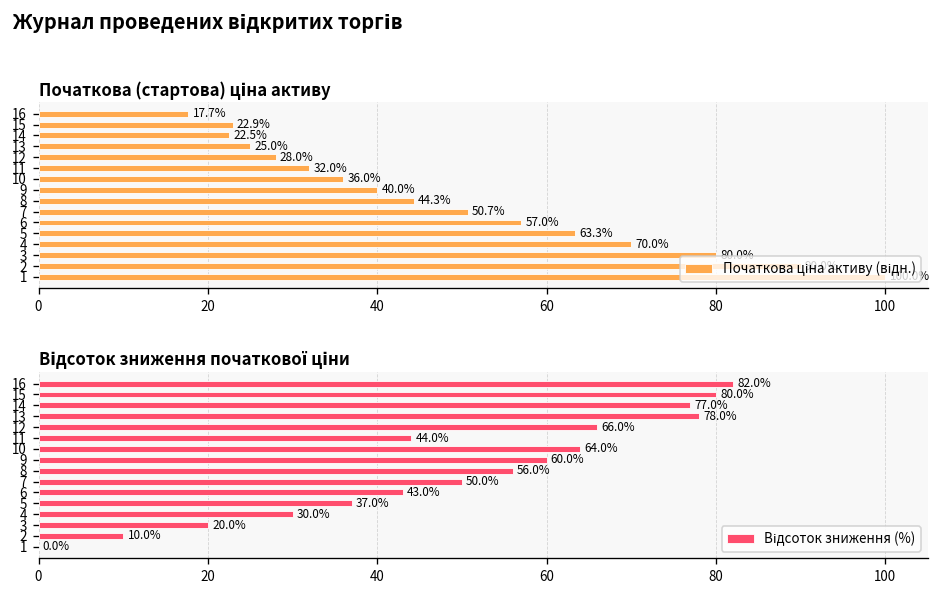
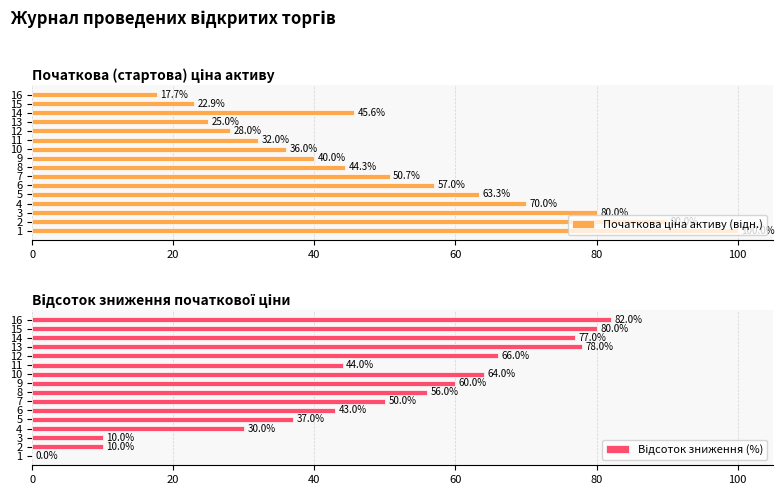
  {
    "Початкова (стартова) ціна активу": {
      "16": "17.7%",
      "15": "22.9%",
-     "14": "22.5%",
+     "14": "45.6%",
      "13": "25.0%",
      "12": "28.0%",
      "11": "32.0%",
      "10": "36.0%",
      "9": "40.0%",
      "8": "44.3%",
      "7": "50.7%",
      "6": "57.0%",
      "5": "63.3%",
      "4": "70.0%"
    },
    "Відсоток зниження початкової ціни": {
      "16": "82.0%",
      "15": "80.0%",
      "14": "77.0%",
      "13": "78.0%",
      "12": "66.0%",
      "11": "44.0%",
      "10": "64.0%",
      "9": "60.0%",
      "8": "56.0%",
      "7": "50.0%",
      "6": "43.0%",
      "5": "37.0%",
      "4": "30.0%",
-     "3": "20.0%",
+     "3": "10.0%",
      "2": "10.0%",
      "1": "0.0%"
    }
  }
